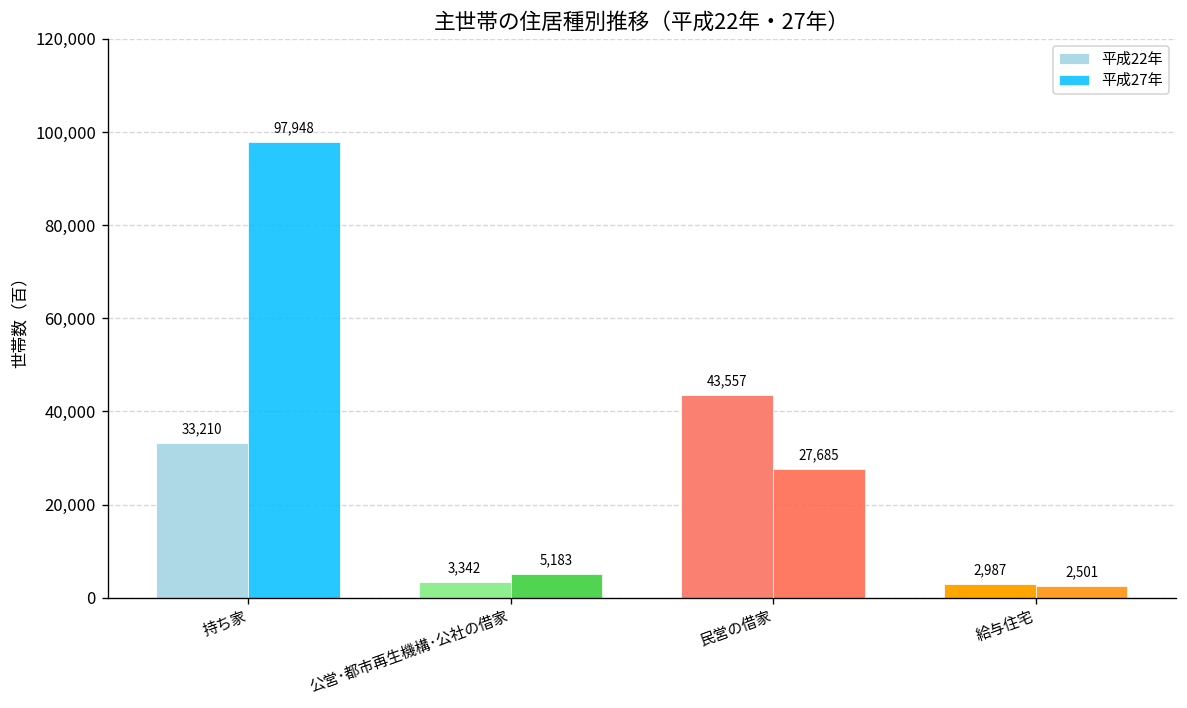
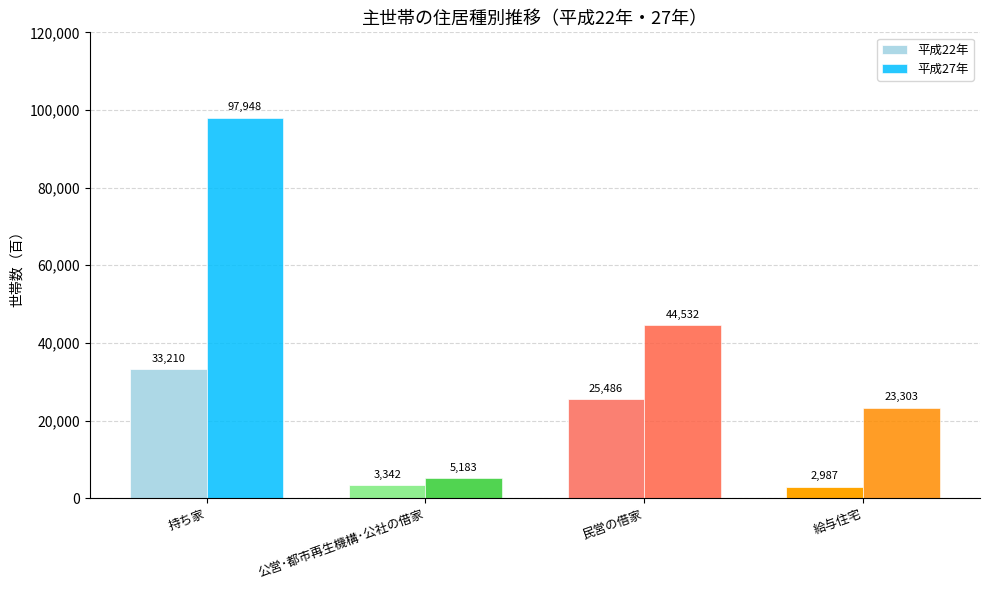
  {
    "平成22年": {
      "持ち家": "33,210",
      "公営･都市再生機構･公社の借家": "3,342",
-     "民営の借家": "43,557",
+     "民営の借家": "25,486",
      "給与住宅": "2,987"
    },
    "平成27年": {
      "持ち家": "97,948",
      "公営･都市再生機構･公社の借家": "5,183",
-     "民営の借家": "27,685",
-     "給与住宅": "2,501"
+     "民営の借家": "44,532",
+     "給与住宅": "23,303"
    }
  }
